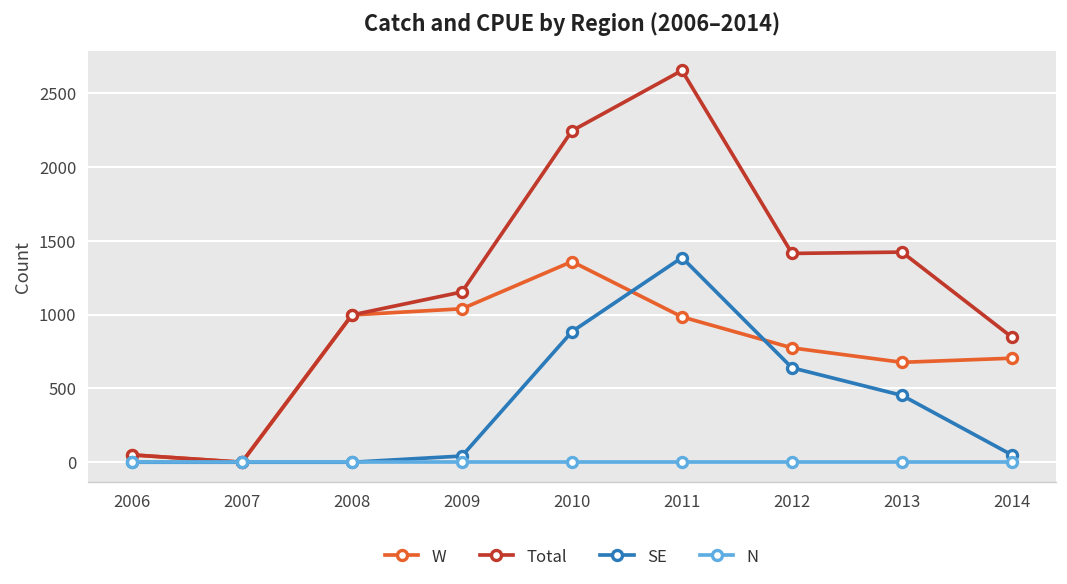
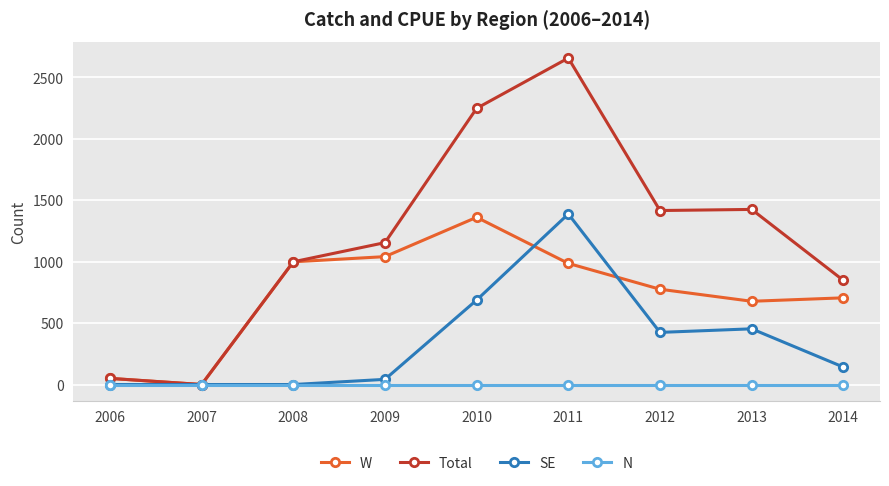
  {
    "SE": {
      "2009": 40,
-     "2010": 890,
+     "2010": 690,
      "2011": 1390,
-     "2012": 640,
+     "2012": 420,
      "2013": 450,
-     "2014": 50
+     "2014": 140
    },
    "N": {
      "2009": 0,
      "2010": 0,
      "2011": 0,
      "2012": 0,
      "2013": 0,
      "2014": 0
    }
  }
